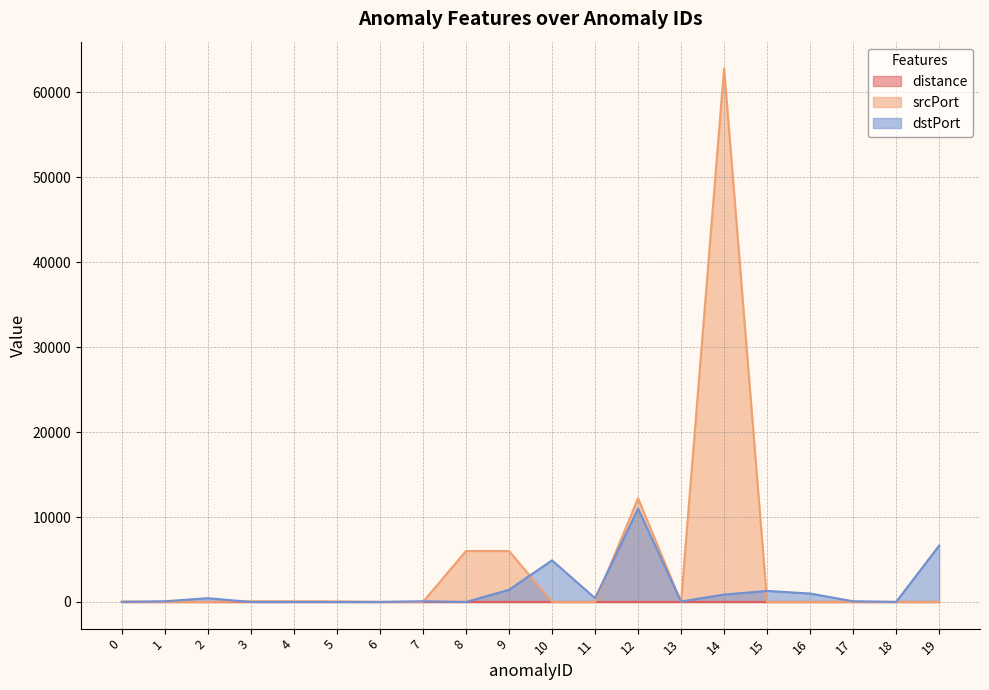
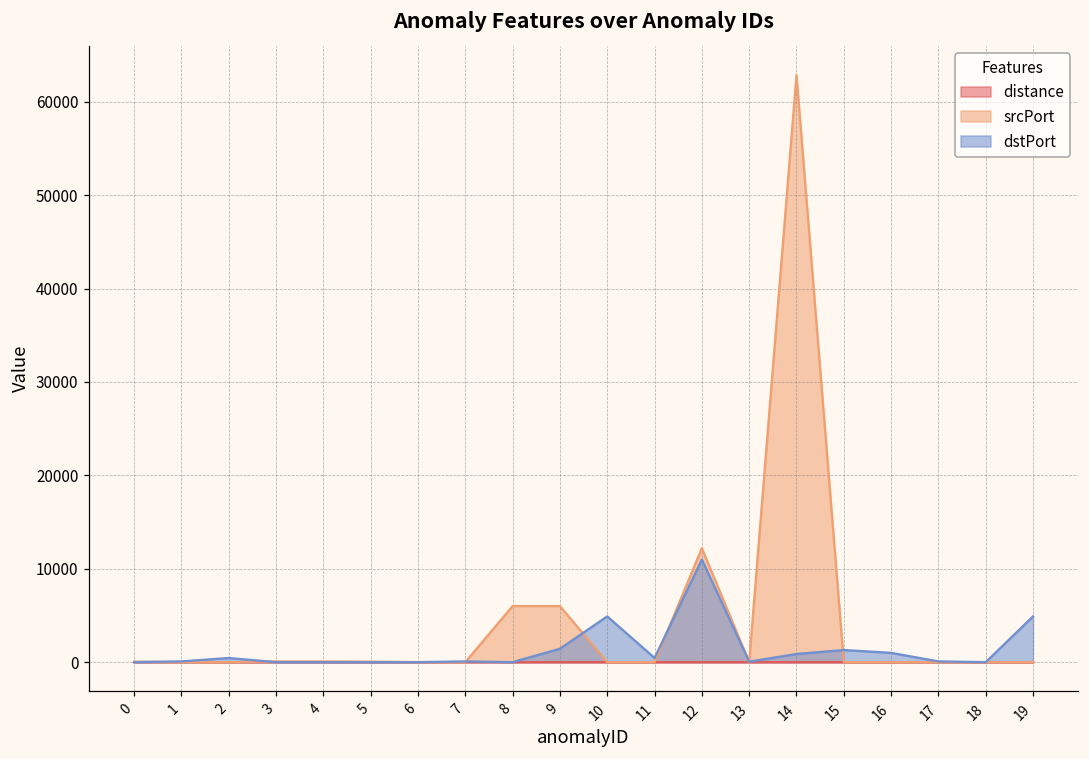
  {
    "distance": {
      "9": 0,
      "12": 0,
      "14": 0
    },
    "srcPort": {
      "8": 6000,
      "9": 6000,
      "12": 12000,
      "14": 63000
    },
    "dstPort": {
      "2": 0,
      "9": 1000,
      "10": 5000,
      "11": 0,
      "12": 11000,
      "14": 1000,
      "15": 1000,
      "16": 1000,
-     "19": 7000
+     "19": 5000
    }
  }
